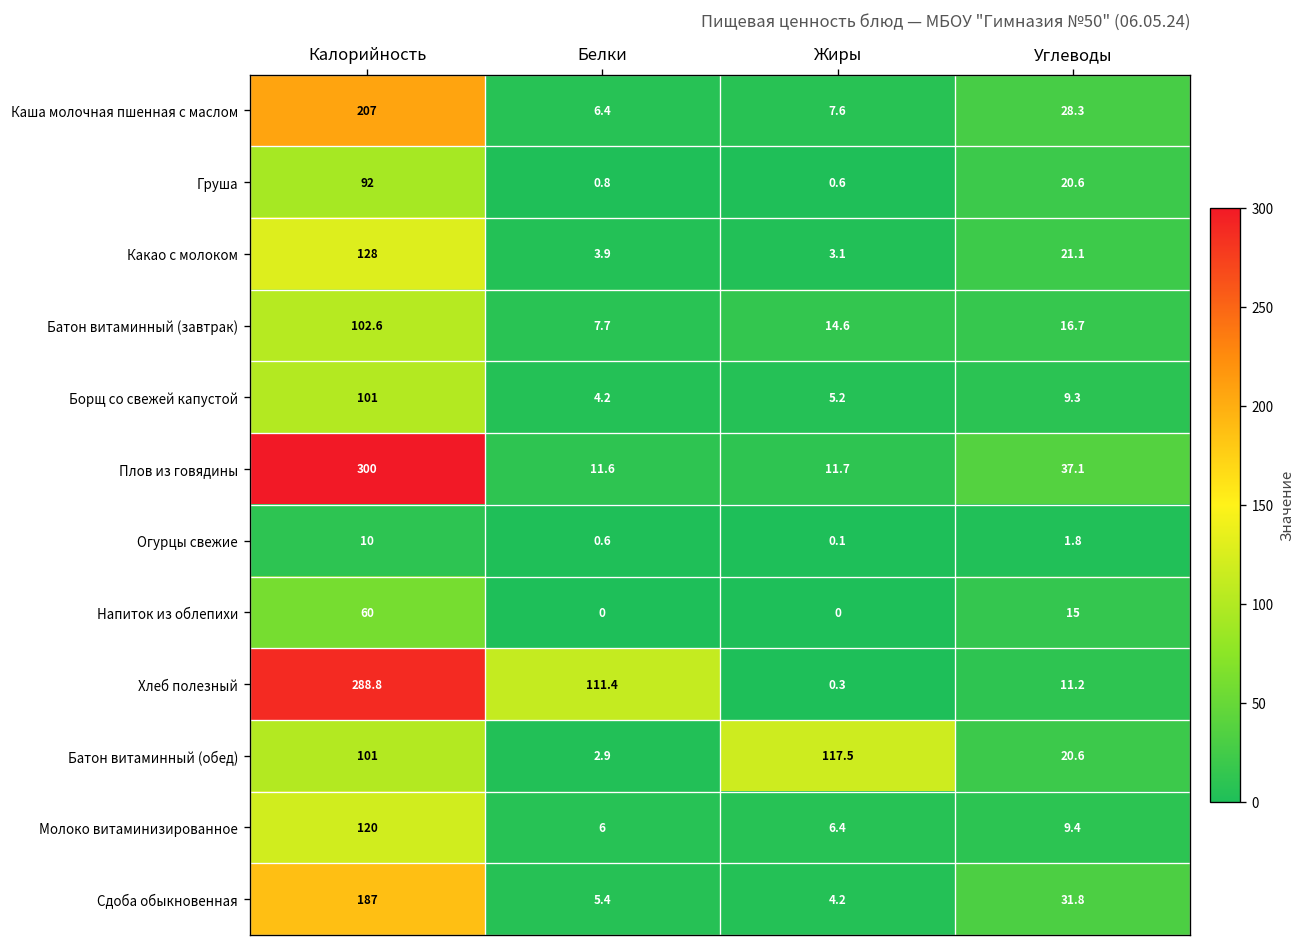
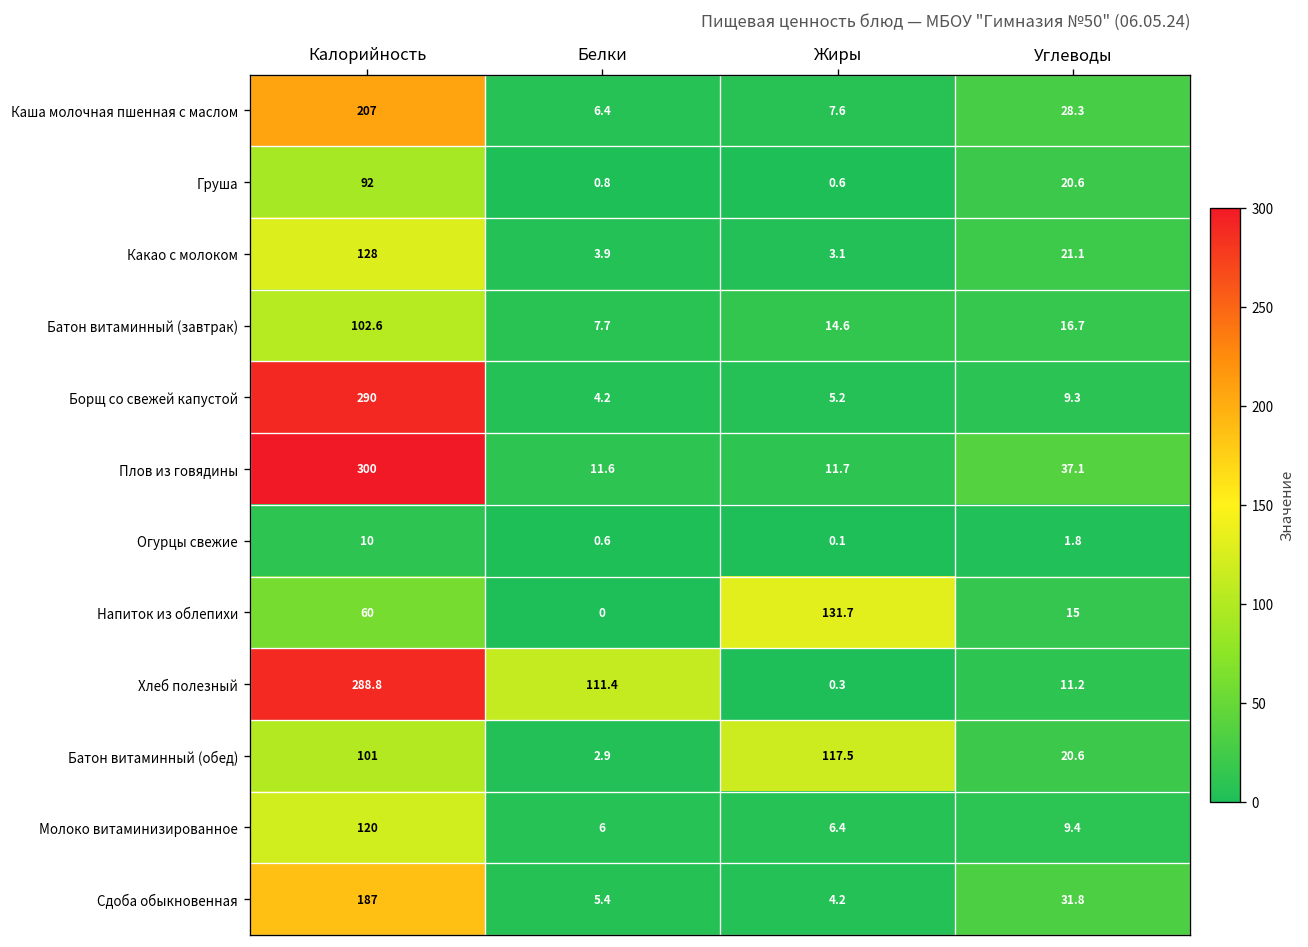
  {
    "Каша молочная пшенная с маслом": {
      "Калорийность": 207,
      "Белки": 6.4,
      "Жиры": 7.6,
      "Углеводы": 28.3
    },
    "Груша": {
      "Калорийность": 92,
      "Белки": 0.8,
      "Жиры": 0.6,
      "Углеводы": 20.6
    },
    "Какао с молоком": {
      "Калорийность": 128,
      "Белки": 3.9,
      "Жиры": 3.1,
      "Углеводы": 21.1
    },
    "Батон витаминный (завтрак)": {
      "Калорийность": 102.6,
      "Белки": 7.7,
      "Жиры": 14.6,
      "Углеводы": 16.7
    },
    "Борщ со свежей капустой": {
-     "Калорийность": 101,
+     "Калорийность": 290,
      "Белки": 4.2,
      "Жиры": 5.2,
      "Углеводы": 9.3
    },
    "Плов из говядины": {
      "Калорийность": 300,
      "Белки": 11.6,
      "Жиры": 11.7,
      "Углеводы": 37.1
    },
    "Огурцы свежие": {
      "Калорийность": 10,
      "Белки": 0.6,
      "Жиры": 0.1,
      "Углеводы": 1.8
    },
    "Напиток из облепихи": {
      "Калорийность": 60,
      "Белки": 0,
-     "Жиры": 0,
+     "Жиры": 131.7,
      "Углеводы": 15
    },
    "Хлеб полезный": {
      "Калорийность": 288.8,
      "Белки": 111.4,
      "Жиры": 0.3,
      "Углеводы": 11.2
    },
    "Батон витаминный (обед)": {
      "Калорийность": 101,
      "Белки": 2.9,
      "Жиры": 117.5,
      "Углеводы": 20.6
    },
    "Молоко витаминизированное": {
      "Калорийность": 120,
      "Белки": 6,
      "Жиры": 6.4,
      "Углеводы": 9.4
    },
    "Сдоба обыкновенная": {
      "Калорийность": 187,
      "Белки": 5.4,
      "Жиры": 4.2,
      "Углеводы": 31.8
    }
  }
